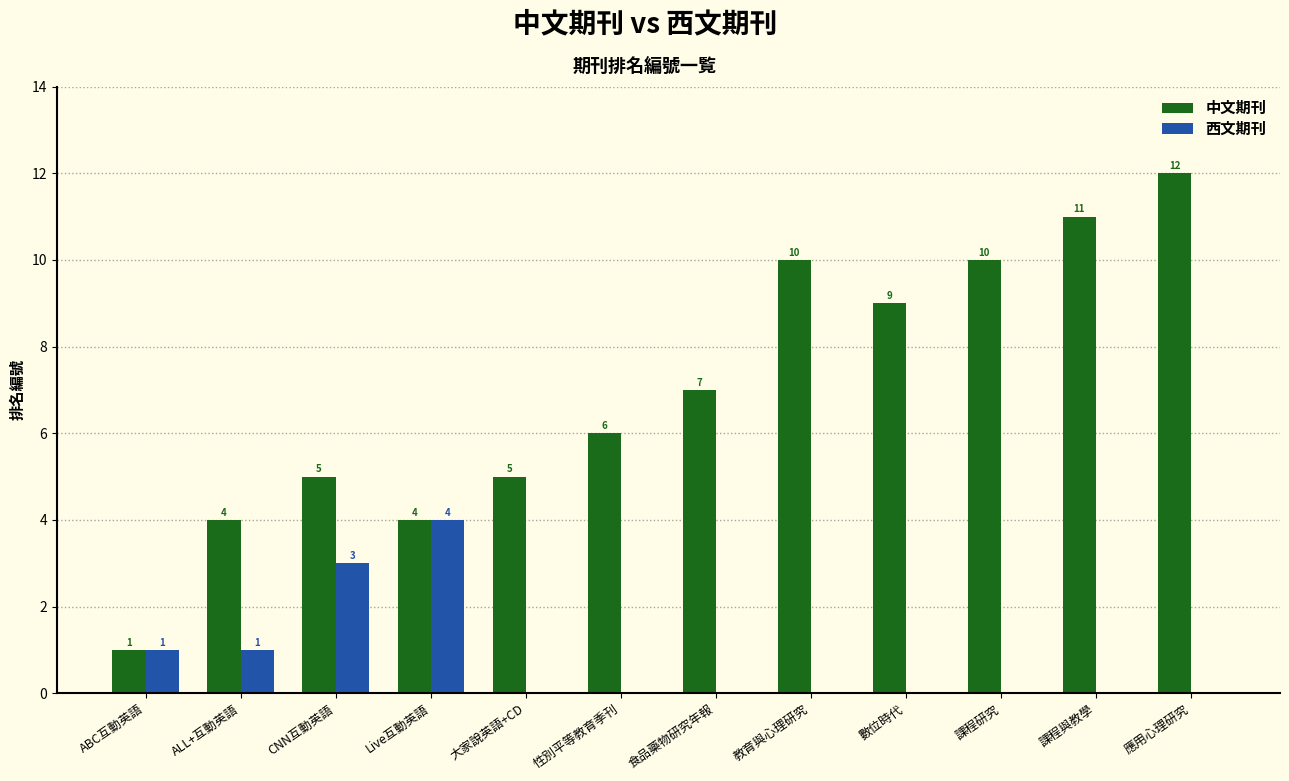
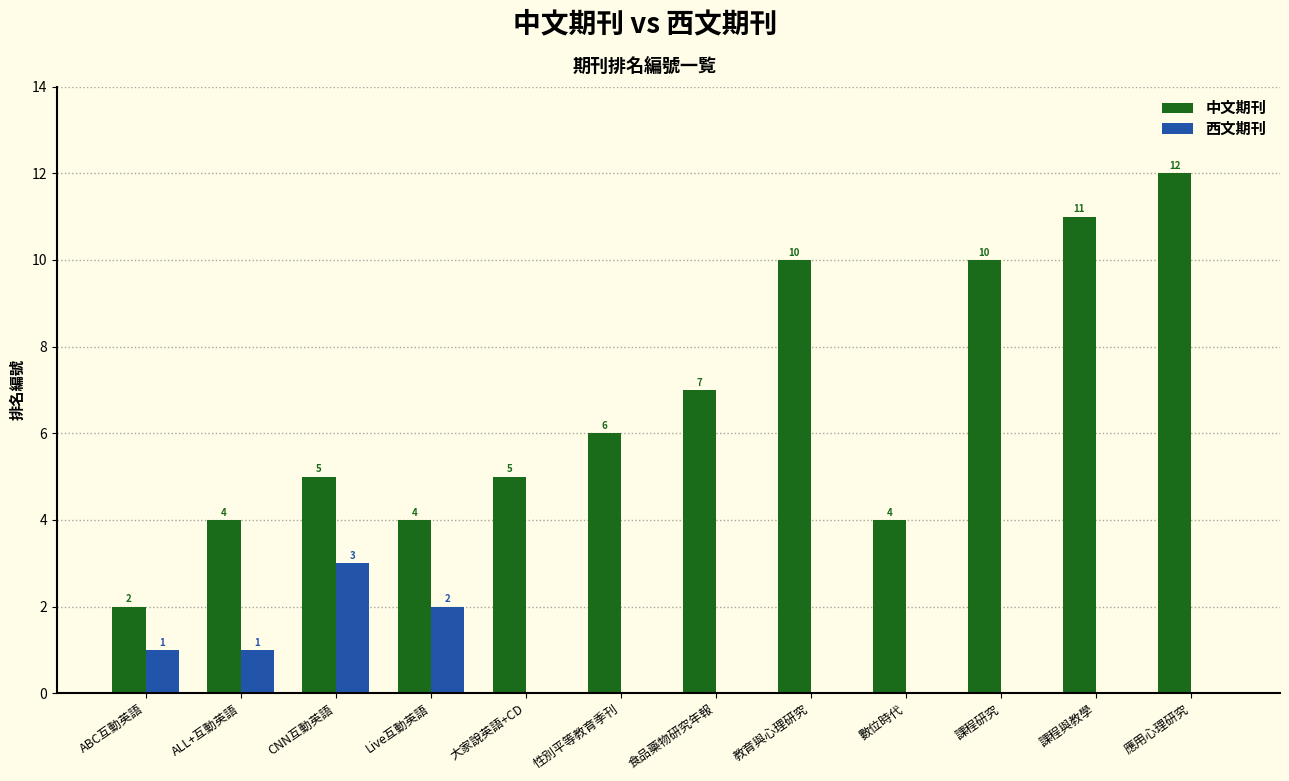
  {
    "中文期刊": {
-     "ABC互動英語": 1,
+     "ABC互動英語": 2,
      "ALL+互動英語": 4,
      "CNN互動英語": 5,
      "Live互動英語": 4,
      "大家說英語+CD": 5,
      "性別平等教育季刊": 6,
      "食品藥物研究年報": 7,
      "教育與心理研究": 10,
-     "數位時代": 9,
+     "數位時代": 4,
      "課程研究": 10,
      "課程與教學": 11,
      "應用心理研究": 12
    },
    "西文期刊": {
      "ABC互動英語": 1,
      "ALL+互動英語": 1,
      "CNN互動英語": 3,
-     "Live互動英語": 4
+     "Live互動英語": 2
    }
  }
